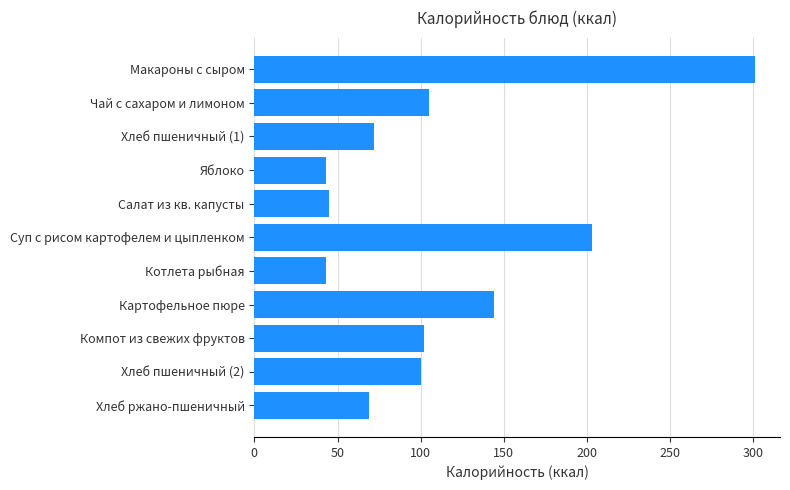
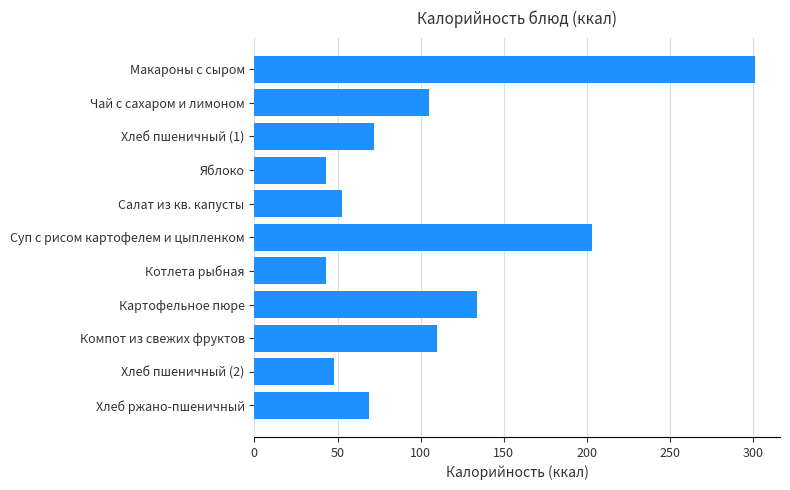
  {
    "Макароны с сыром": 301,
    "Чай с сахаром и лимоном": 105,
    "Хлеб пшеничный (1)": 72,
    "Яблоко": 43,
-   "Салат из кв. капусты": 45,
+   "Салат из кв. капусты": 53,
    "Суп с рисом картофелем и цыпленком": 203,
    "Котлета рыбная": 43,
-   "Картофельное пюре": 144,
-   "Компот из свежих фруктов": 102,
-   "Хлеб пшеничный (2)": 100,
+   "Картофельное пюре": 134,
+   "Компот из свежих фруктов": 110,
+   "Хлеб пшеничный (2)": 48,
    "Хлеб ржано-пшеничный": 69
  }
